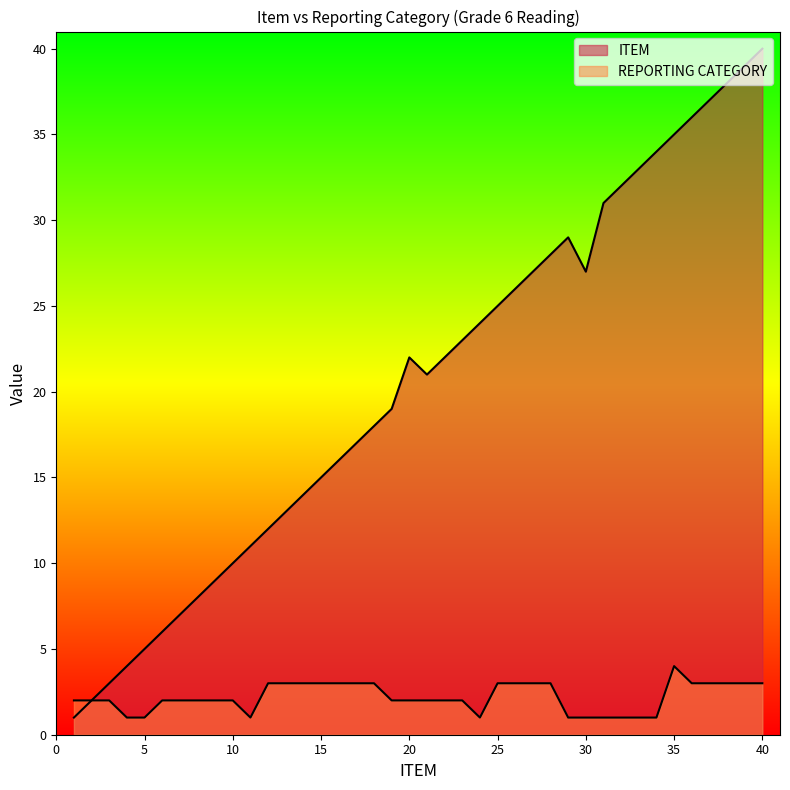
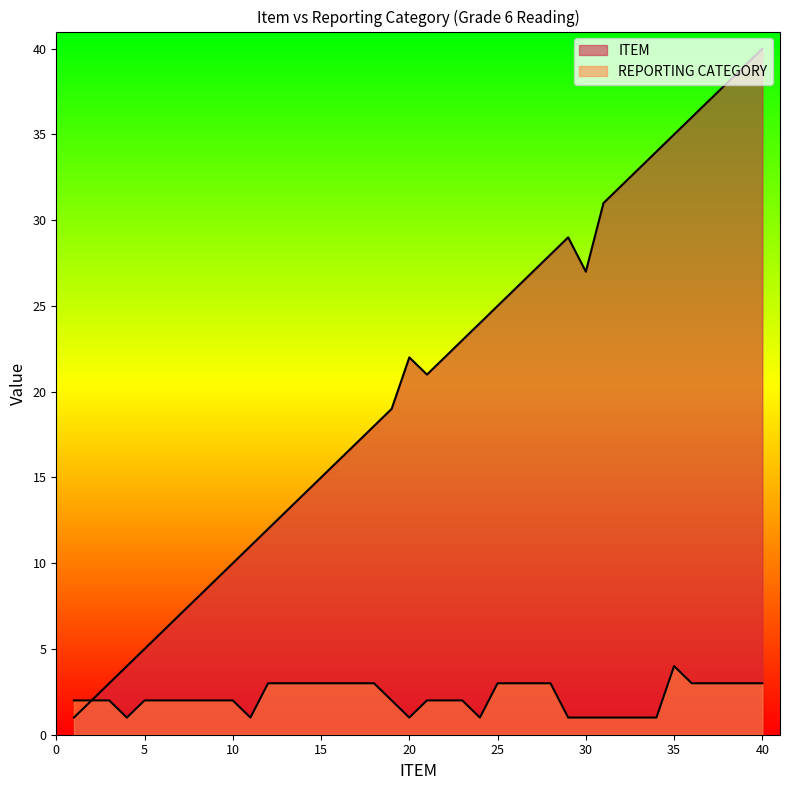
  {
    "ITEM": {
      "5": 5,
      "10": 10,
      "15": 15,
      "20": 22,
      "25": 25,
      "30": 27,
      "35": 35
    },
    "REPORTING CATEGORY": {
-     "5": 1,
+     "5": 2,
      "10": 2,
      "15": 3,
-     "20": 2,
+     "20": 1,
      "25": 3,
      "30": 1,
      "35": 4,
      "40": 3
    }
  }
